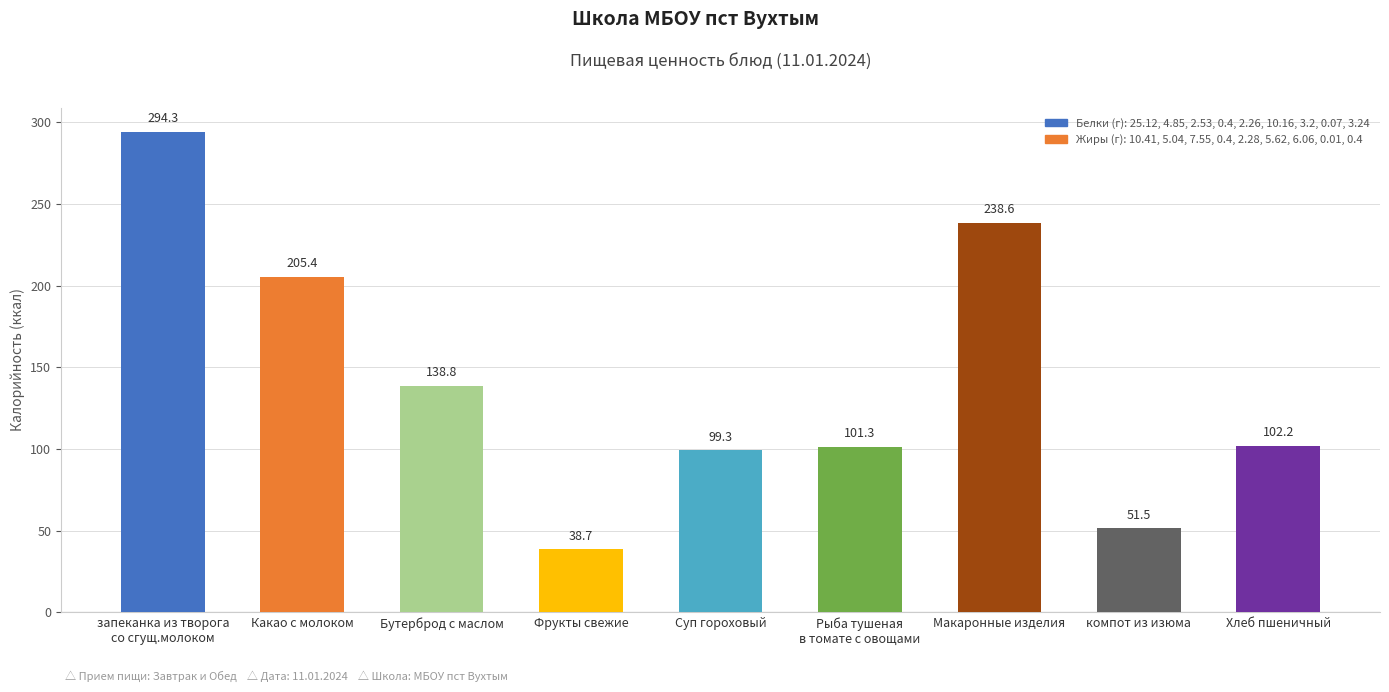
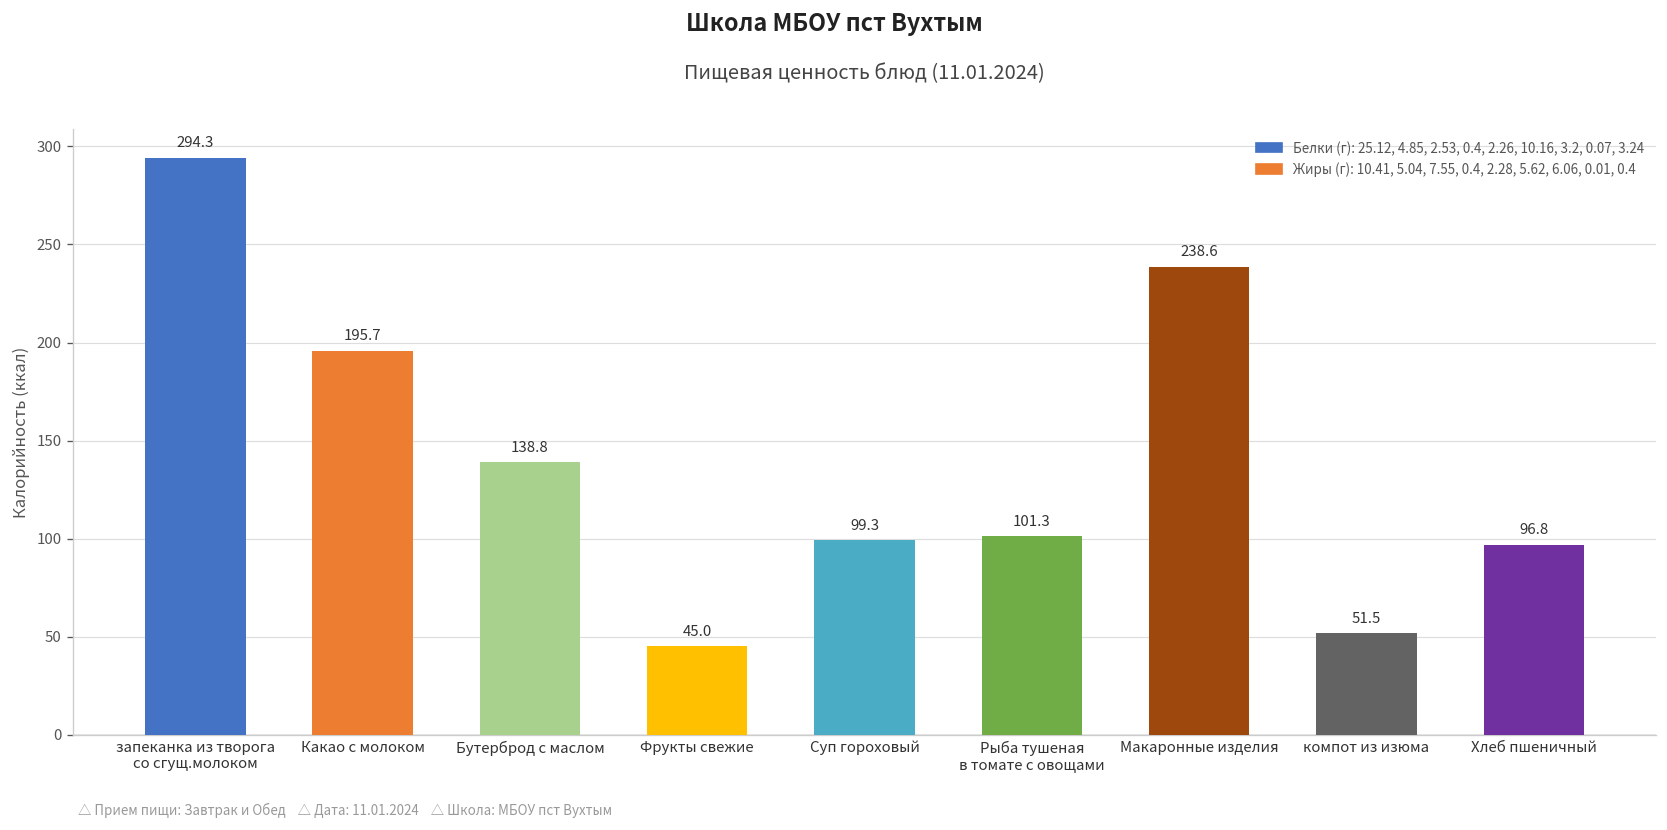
  {
    "запеканка из творога со сгущ.молоком": 294.3,
-   "Какао с молоком": 205.4,
+   "Какао с молоком": 195.7,
    "Бутерброд с маслом": 138.8,
-   "Фрукты свежие": 38.7,
+   "Фрукты свежие": 45.0,
    "Суп гороховый": 99.3,
    "Рыба тушеная в томате с овощами": 101.3,
    "Макаронные изделия": 238.6,
    "компот из изюма": 51.5,
-   "Хлеб пшеничный": 102.2
+   "Хлеб пшеничный": 96.8
  }
